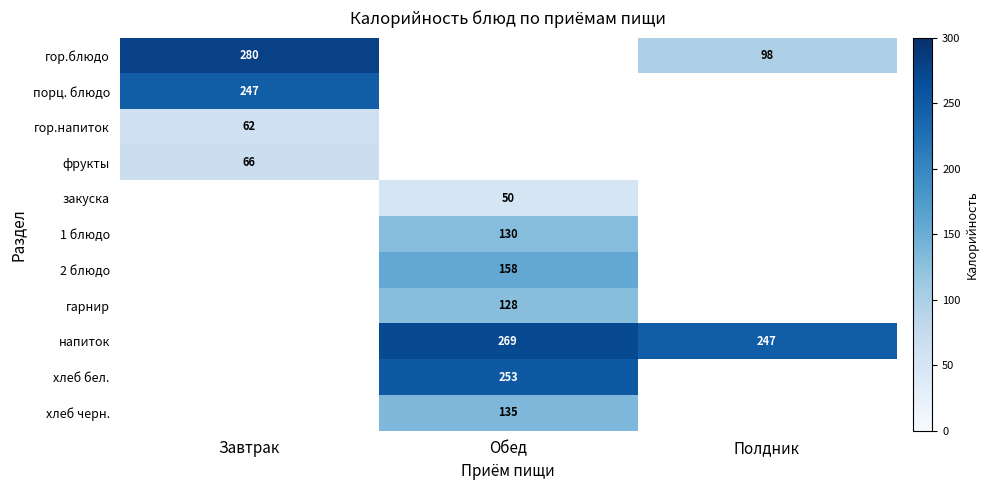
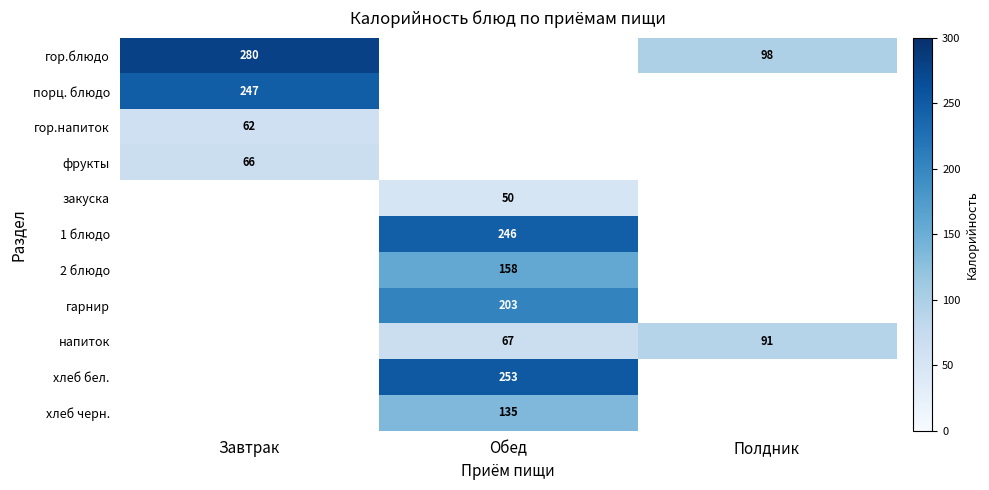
  {
    "гор.блюдо": {
      "Завтрак": 280,
      "Полдник": 98
    },
    "порц. блюдо": {
      "Завтрак": 247
    },
    "гор.напиток": {
      "Завтрак": 62
    },
    "фрукты": {
      "Завтрак": 66
    },
    "закуска": {
      "Обед": 50
    },
    "1 блюдо": {
-     "Обед": 130
+     "Обед": 246
    },
    "2 блюдо": {
      "Обед": 158
    },
    "гарнир": {
-     "Обед": 128
+     "Обед": 203
    },
    "напиток": {
-     "Обед": 269,
-     "Полдник": 247
+     "Обед": 67,
+     "Полдник": 91
    },
    "хлеб бел.": {
      "Обед": 253
    },
    "хлеб черн.": {
      "Обед": 135
    }
  }
